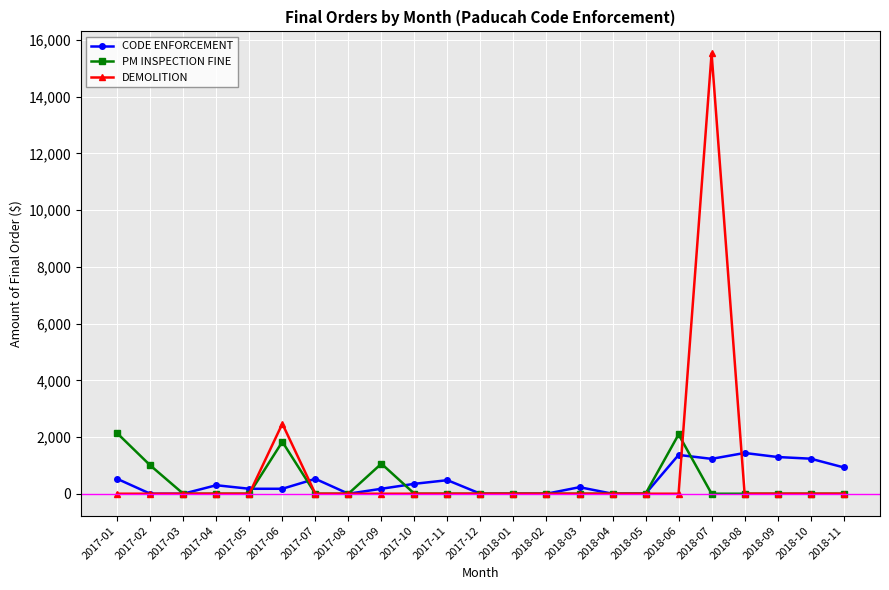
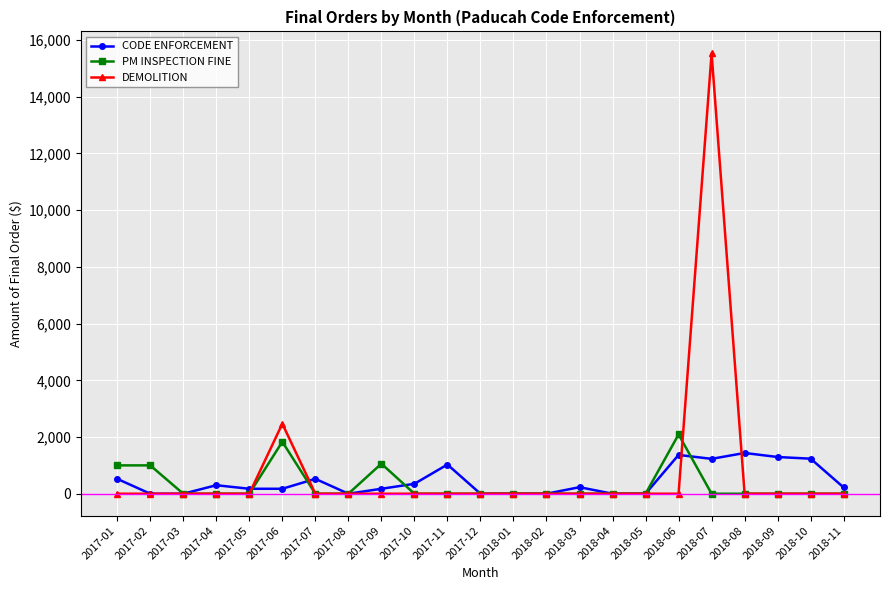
  {
    "CODE ENFORCEMENT": {
      "2017-01": "500",
      "2017-04": "300",
      "2017-05": "200",
      "2017-06": "200",
      "2017-07": "500",
      "2017-09": "200",
      "2017-10": "400",
-     "2017-11": "500",
+     "2017-11": "1,000",
      "2018-03": "200",
      "2018-06": "1,400",
      "2018-07": "1,200",
      "2018-08": "1,400",
      "2018-09": "1,300",
      "2018-10": "1,200",
-     "2018-11": "900"
+     "2018-11": "200"
    },
    "PM INSPECTION FINE": {
-     "2017-01": "2,100",
+     "2017-01": "1,000",
      "2017-02": "1,000",
      "2017-06": "1,800",
      "2017-09": "1,100",
      "2018-06": "2,100",
      "2018-07": "0"
    },
    "DEMOLITION": {
      "2017-01": "0",
      "2017-06": "2,500",
      "2017-09": "0",
      "2018-06": "0",
      "2018-07": "15,500"
    }
  }
